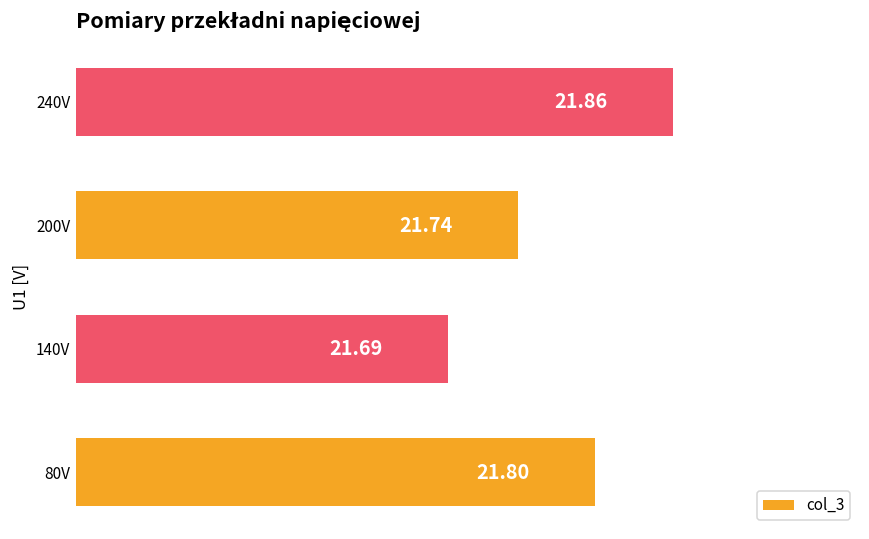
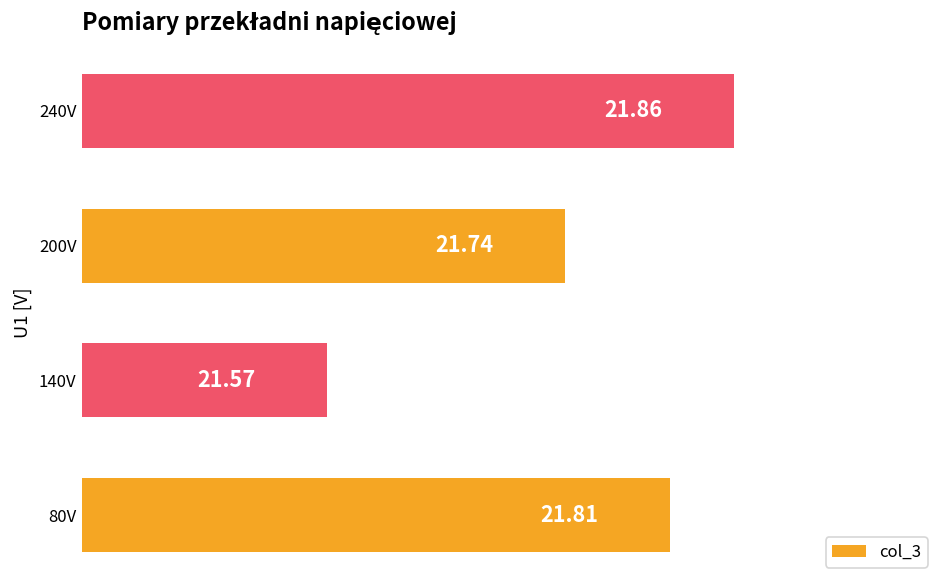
  {
    "240V": 21.86,
    "200V": 21.74,
-   "140V": 21.69,
-   "80V": 21.80
+   "140V": 21.57,
+   "80V": 21.81
  }
